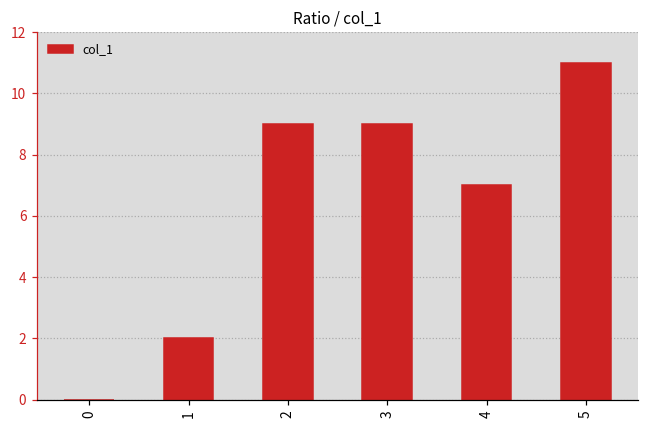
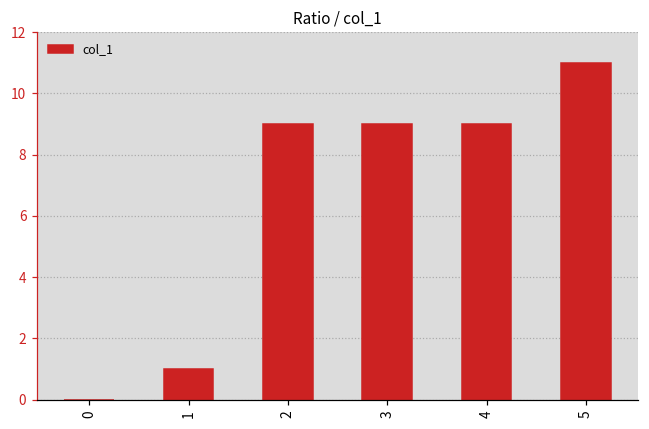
  {
    "0": 0,
-   "1": 2,
+   "1": 1,
    "2": 9,
    "3": 9,
-   "4": 7,
+   "4": 9,
    "5": 11
  }
